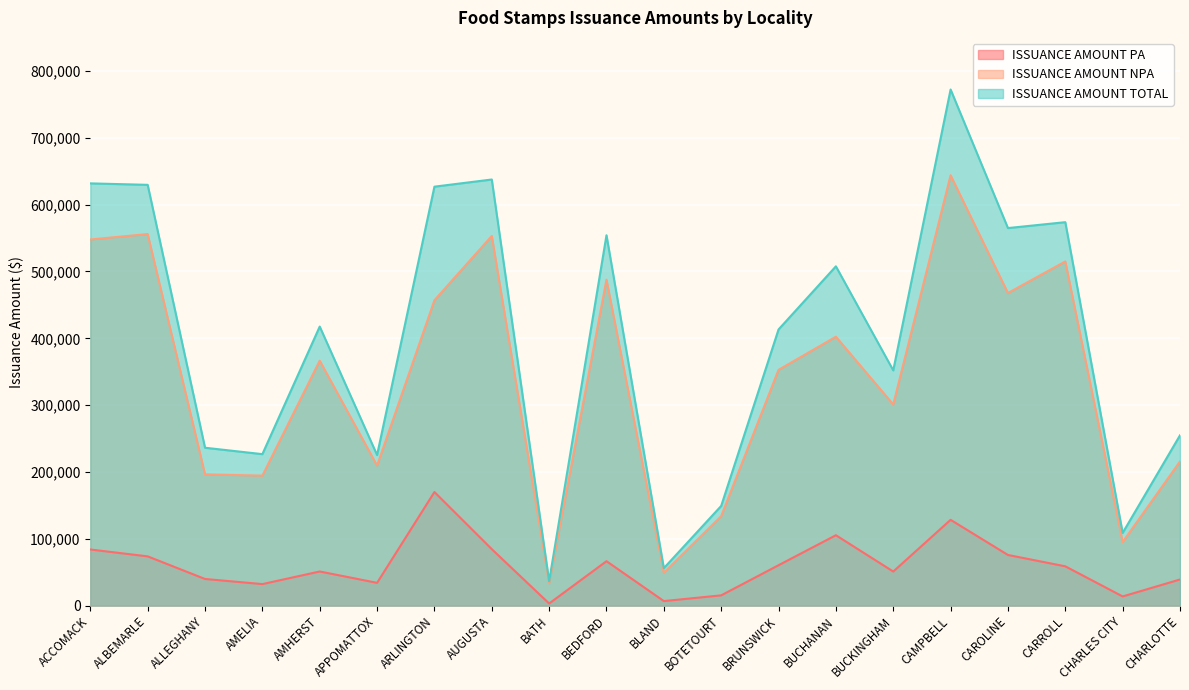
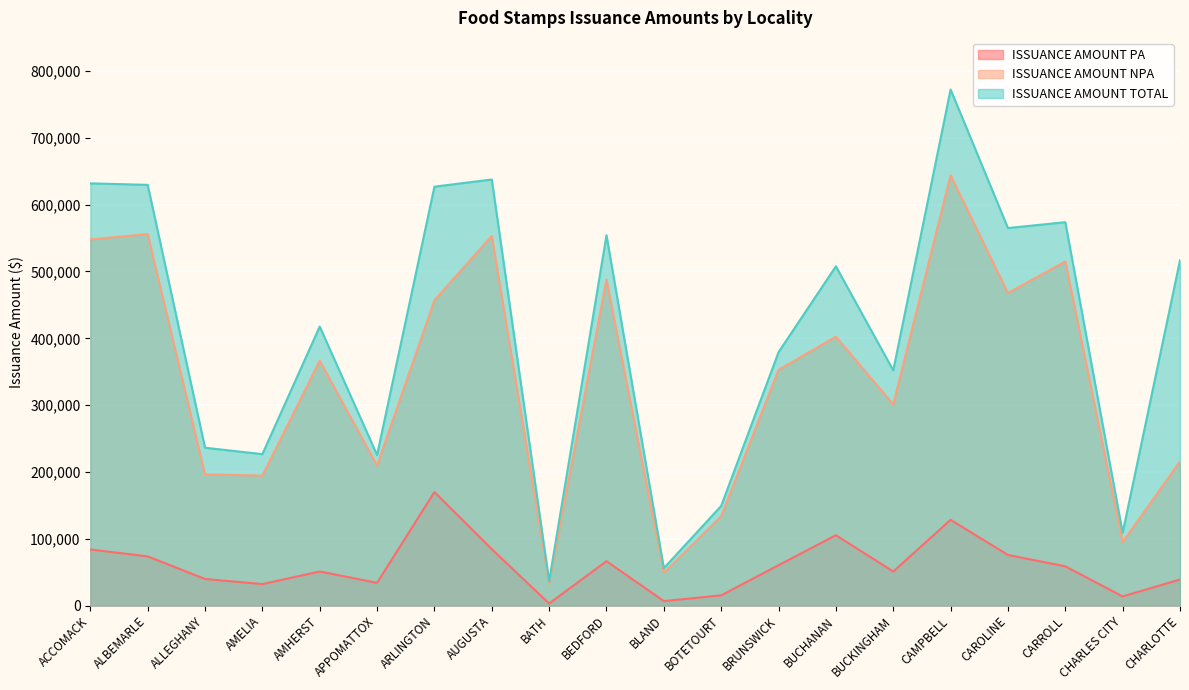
  {
    "ISSUANCE AMOUNT TOTAL": {
      "ACCOMACK": "630,000",
      "ALBEMARLE": "630,000",
      "ALLEGHANY": "240,000",
      "AMELIA": "230,000",
      "AMHERST": "420,000",
      "APPOMATTOX": "230,000",
      "ARLINGTON": "630,000",
      "AUGUSTA": "640,000",
      "BEDFORD": "550,000",
      "BLAND": "60,000",
      "BOTETOURT": "150,000",
-     "BRUNSWICK": "410,000",
+     "BRUNSWICK": "380,000",
      "BUCHANAN": "510,000",
      "BUCKINGHAM": "350,000",
      "CAMPBELL": "770,000",
      "CAROLINE": "560,000",
      "CARROLL": "570,000",
      "CHARLES CITY": "110,000",
-     "CHARLOTTE": "250,000"
+     "CHARLOTTE": "520,000"
    }
  }
